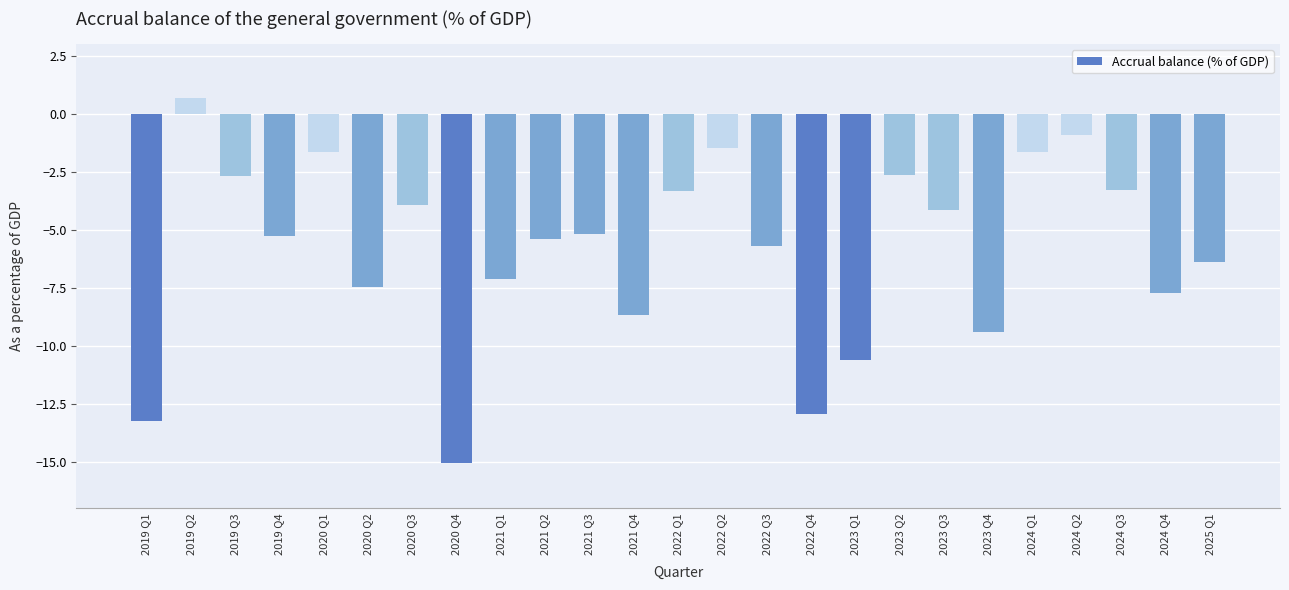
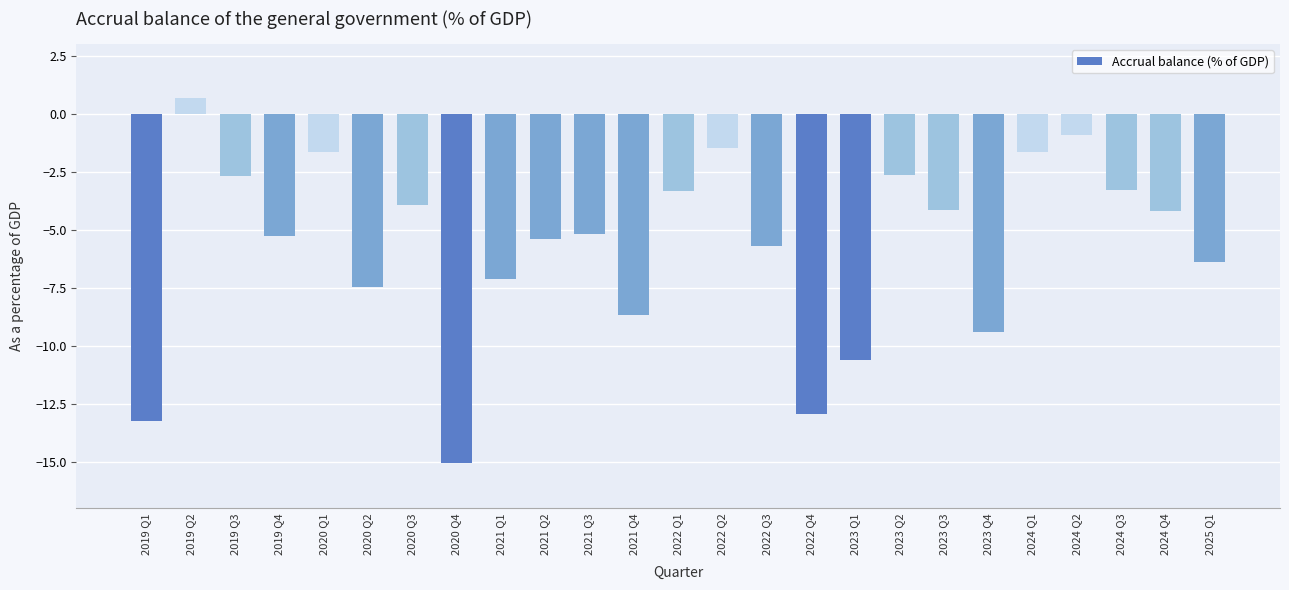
  {
    "2019 Q1": -13.2,
    "2019 Q2": 0.7,
    "2019 Q3": -2.7,
    "2019 Q4": -5.3,
    "2020 Q1": -1.6,
    "2020 Q2": -7.5,
    "2020 Q3": -3.9,
    "2020 Q4": -15.0,
    "2021 Q1": -7.1,
    "2021 Q2": -5.4,
    "2021 Q3": -5.2,
    "2021 Q4": -8.7,
    "2022 Q1": -3.3,
    "2022 Q2": -1.5,
    "2022 Q3": -5.7,
    "2022 Q4": -12.9,
    "2023 Q1": -10.6,
    "2023 Q2": -2.7,
    "2023 Q3": -4.2,
    "2023 Q4": -9.4,
    "2024 Q1": -1.6,
    "2024 Q2": -0.9,
    "2024 Q3": -3.3,
-   "2024 Q4": -7.7,
+   "2024 Q4": -4.2,
    "2025 Q1": -6.4
  }
